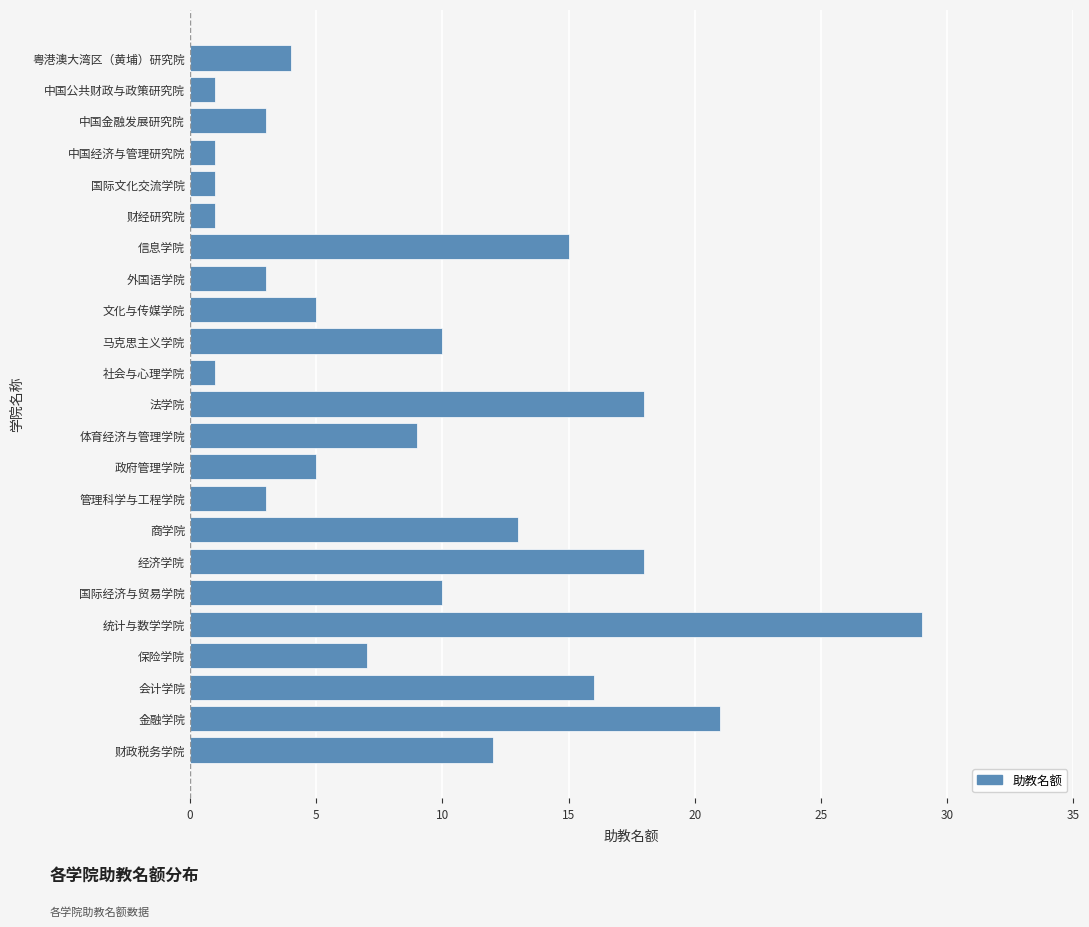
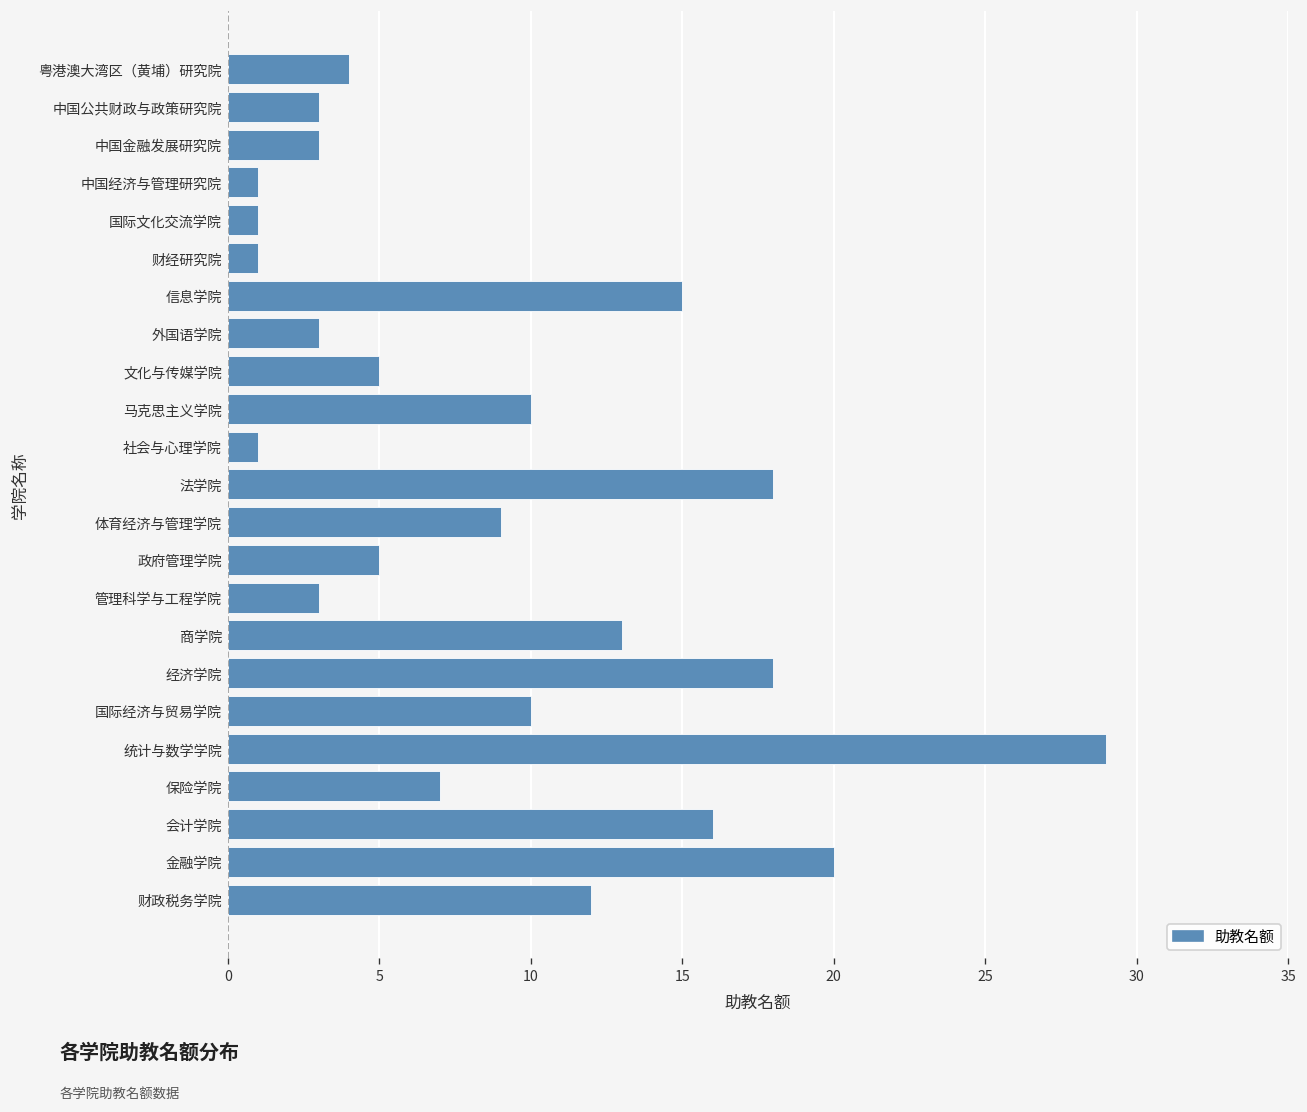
  {
    "粤港澳大湾区（黄埔）研究院": 4,
-   "中国公共财政与政策研究院": 1,
+   "中国公共财政与政策研究院": 3,
    "中国金融发展研究院": 3,
    "中国经济与管理研究院": 1,
    "国际文化交流学院": 1,
    "财经研究院": 1,
    "信息学院": 15,
    "外国语学院": 3,
    "文化与传媒学院": 5,
    "马克思主义学院": 10,
    "社会与心理学院": 1,
    "法学院": 18,
    "体育经济与管理学院": 9,
    "政府管理学院": 5,
    "管理科学与工程学院": 3,
    "商学院": 13,
    "经济学院": 18,
    "国际经济与贸易学院": 10,
    "统计与数学学院": 29,
    "保险学院": 7,
    "会计学院": 16,
-   "金融学院": 21,
+   "金融学院": 20,
    "财政税务学院": 12
  }
